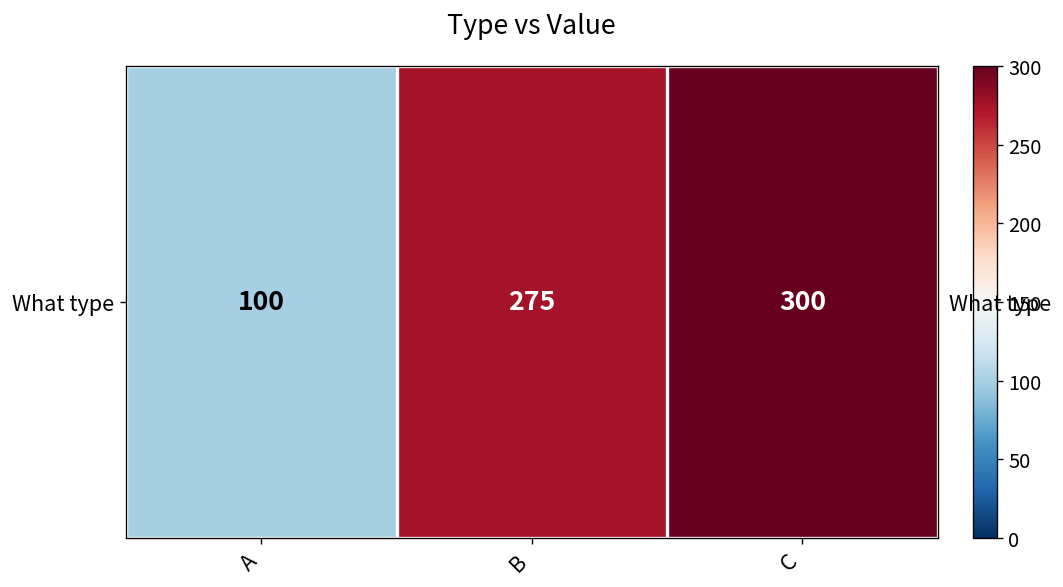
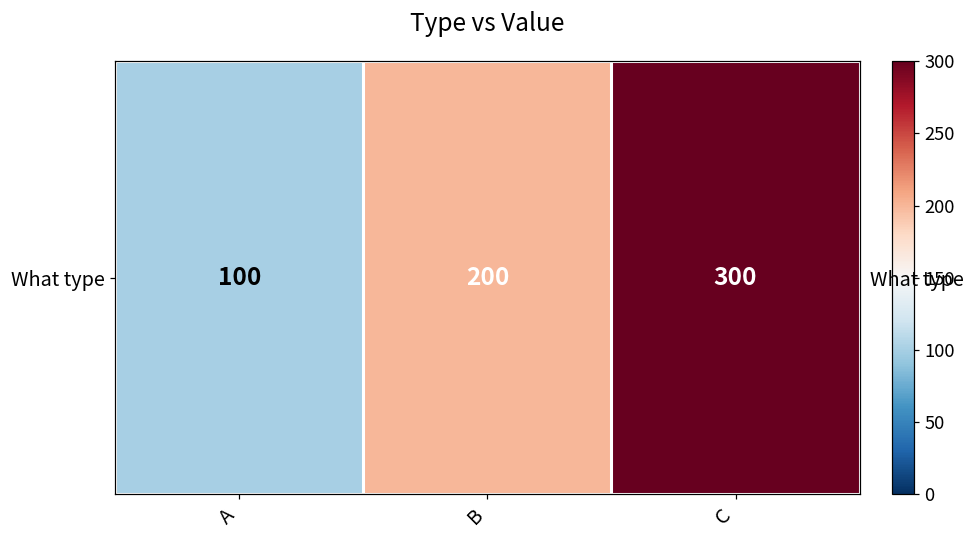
  {
    "What type": {
      "A": 100,
-     "B": 275,
+     "B": 200,
      "C": 300
    }
  }
